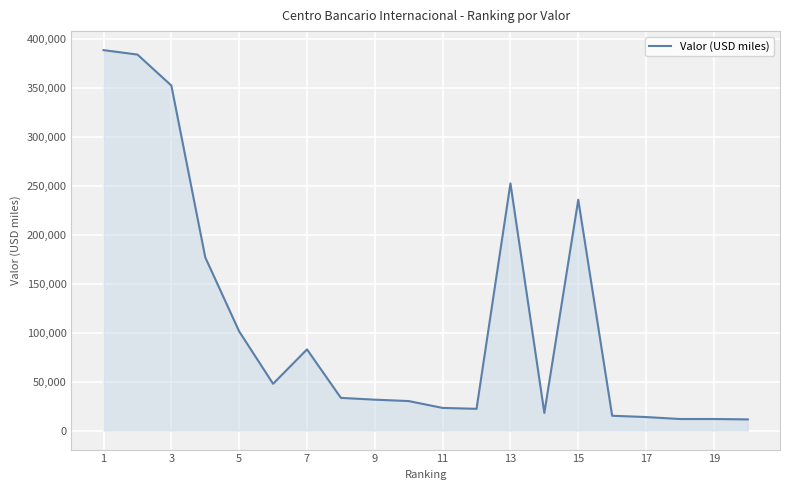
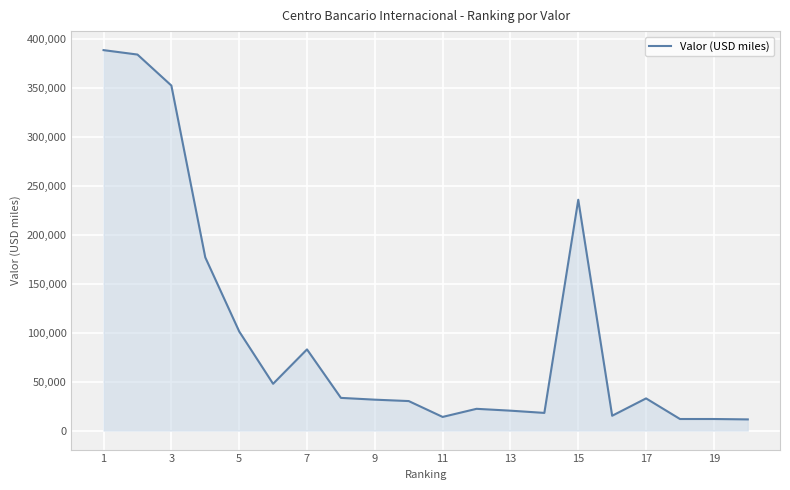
  {
    "1": "390,000",
    "3": "350,000",
    "5": "100,000",
    "7": "80,000",
    "9": "30,000",
-   "11": "20,000",
-   "13": "250,000",
+   "11": "10,000",
+   "13": "20,000",
    "15": "240,000",
-   "17": "10,000",
+   "17": "30,000",
    "19": "10,000"
  }
